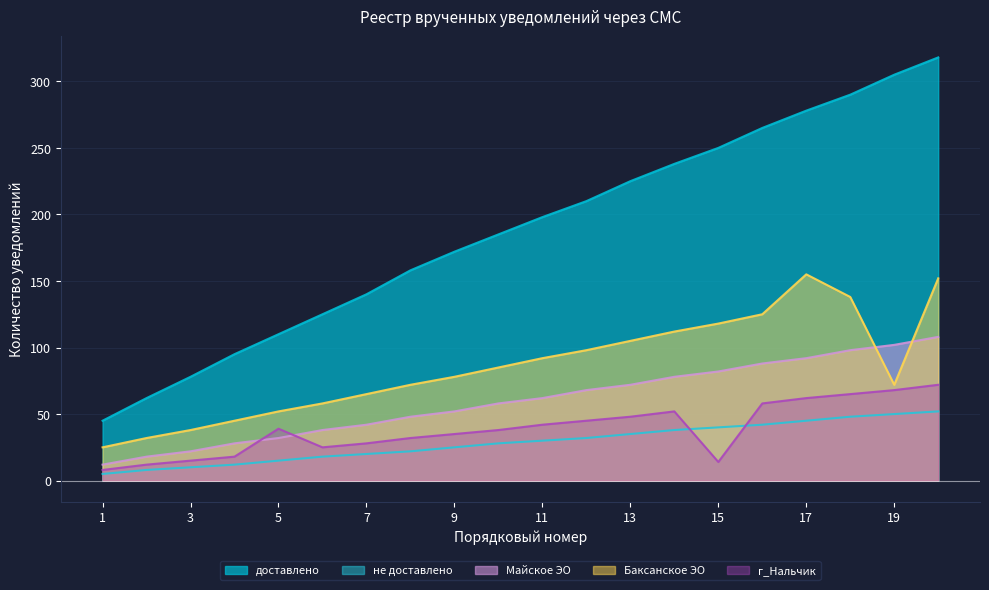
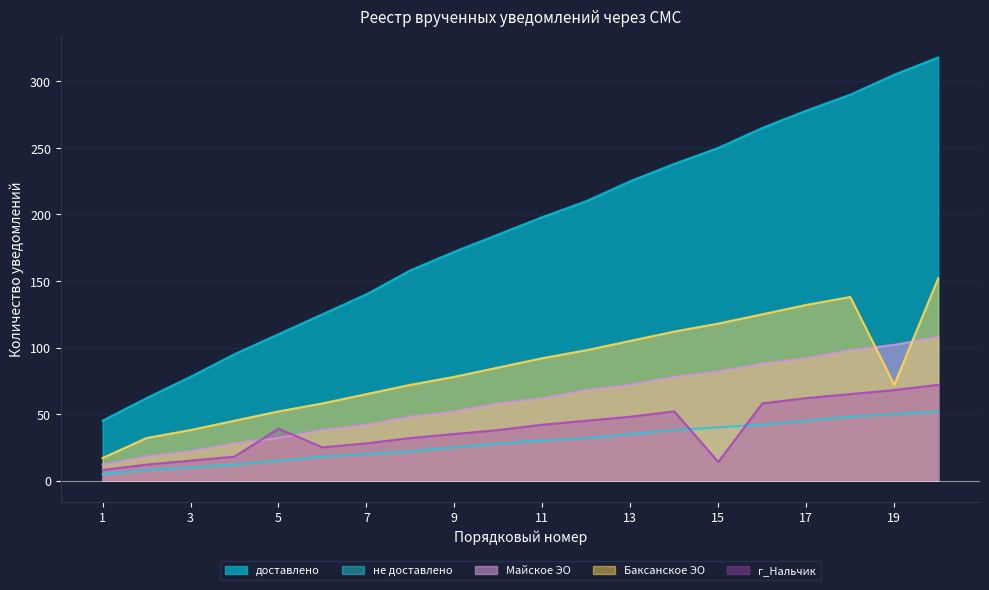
  {
    "Майское ЭО": {
      "1": 12,
      "3": 22,
      "5": 32,
      "7": 42,
      "9": 52,
      "11": 62,
      "13": 72,
      "15": 82,
      "17": 92,
      "19": 102
    },
    "Баксанское ЭО": {
-     "1": 25,
+     "1": 17,
      "3": 38,
      "5": 52,
      "7": 65,
      "9": 78,
      "11": 92,
      "13": 105,
      "15": 118,
-     "17": 155,
+     "17": 132,
      "19": 72
    },
    "г_Нальчик": {
      "1": 8,
      "3": 15,
      "5": 39,
      "7": 28,
      "9": 35,
      "11": 42,
      "13": 48,
      "15": 14,
      "17": 62,
      "19": 68
    }
  }
